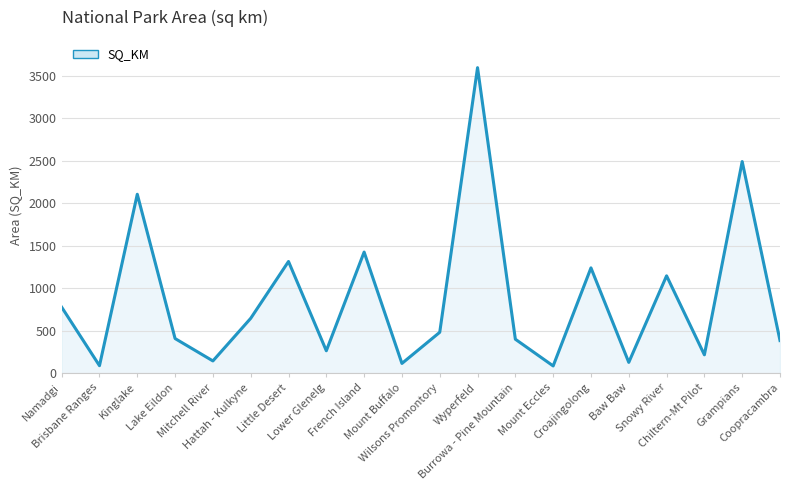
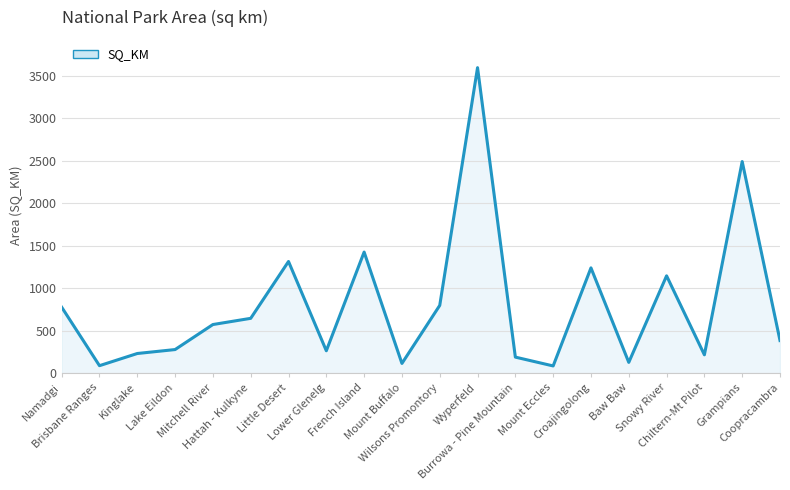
  {
    "Namadgi": 800,
    "Brisbane Ranges": 100,
-   "Kinglake": 2100,
-   "Lake Eildon": 400,
-   "Mitchell River": 100,
+   "Kinglake": 200,
+   "Lake Eildon": 300,
+   "Mitchell River": 600,
    "Hattah - Kulkyne": 600,
    "Little Desert": 1300,
    "Lower Glenelg": 300,
    "French Island": 1400,
    "Mount Buffalo": 100,
-   "Wilsons Promontory": 500,
+   "Wilsons Promontory": 800,
    "Wyperfeld": 3600,
-   "Burrowa - Pine Mountain": 400,
+   "Burrowa - Pine Mountain": 200,
    "Mount Eccles": 100,
    "Croajingolong": 1200,
    "Baw Baw": 100,
    "Snowy River": 1100,
    "Chiltern-Mt Pilot": 200,
    "Grampians": 2500,
    "Coopracambra": 400
  }
